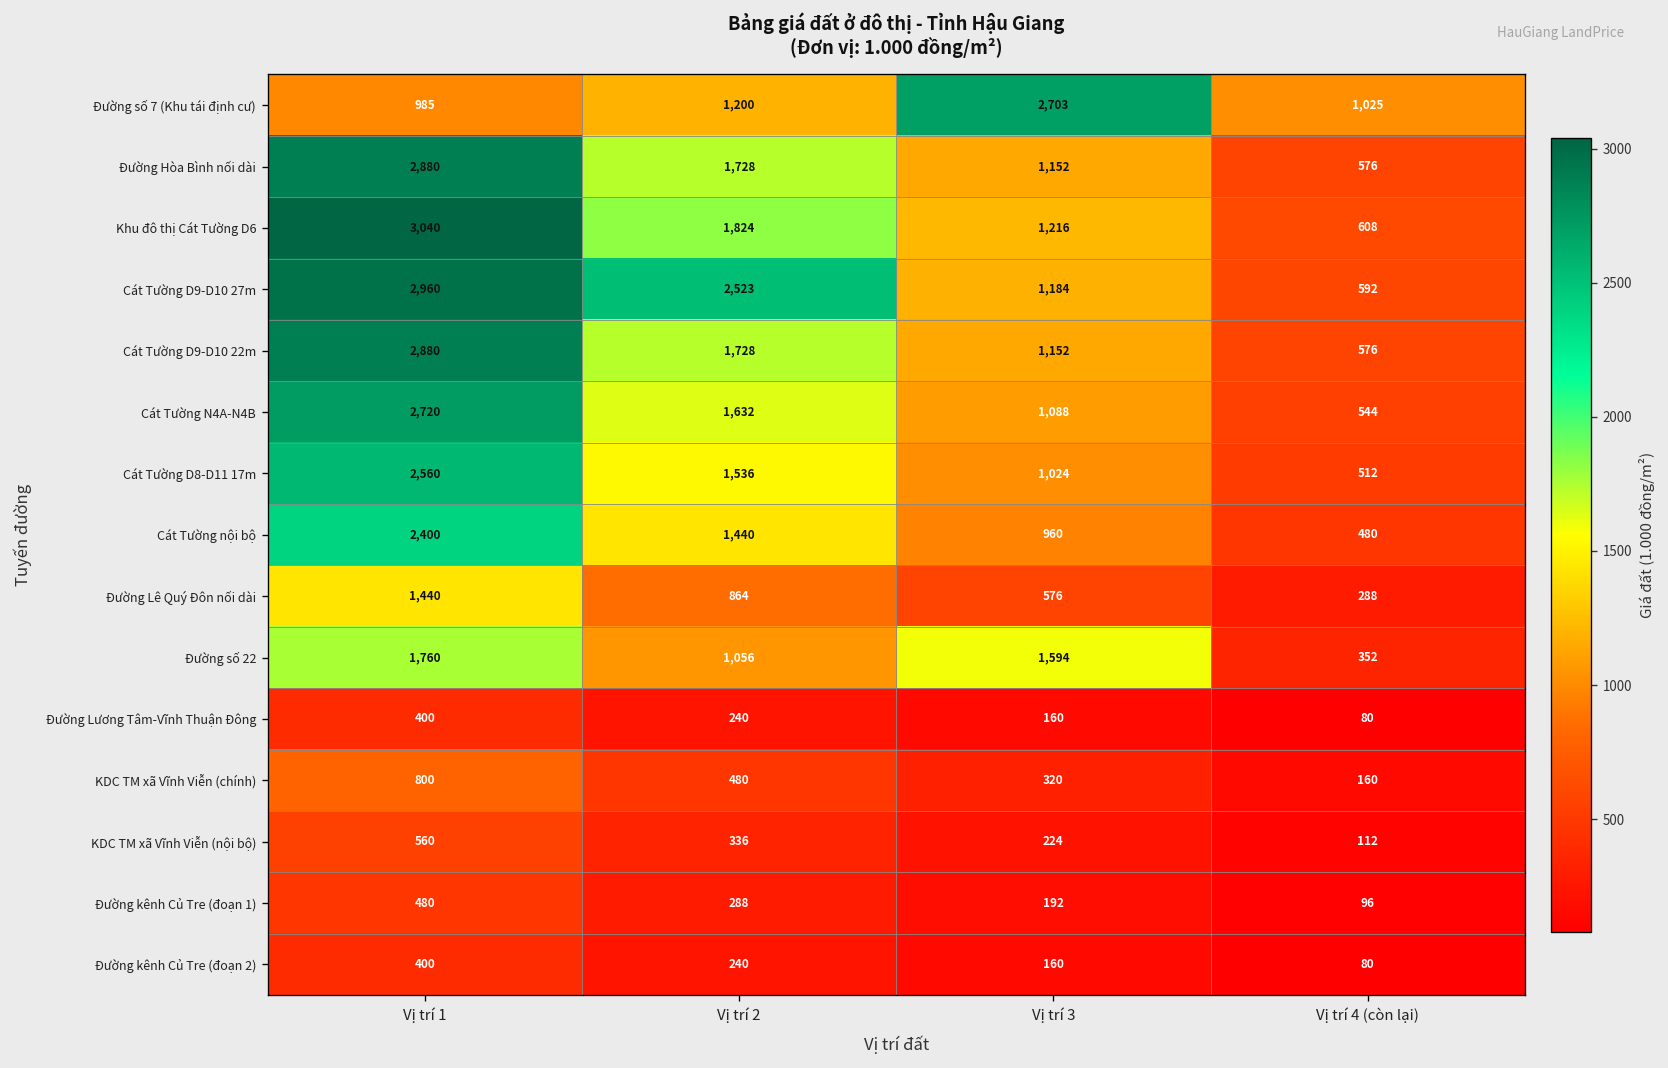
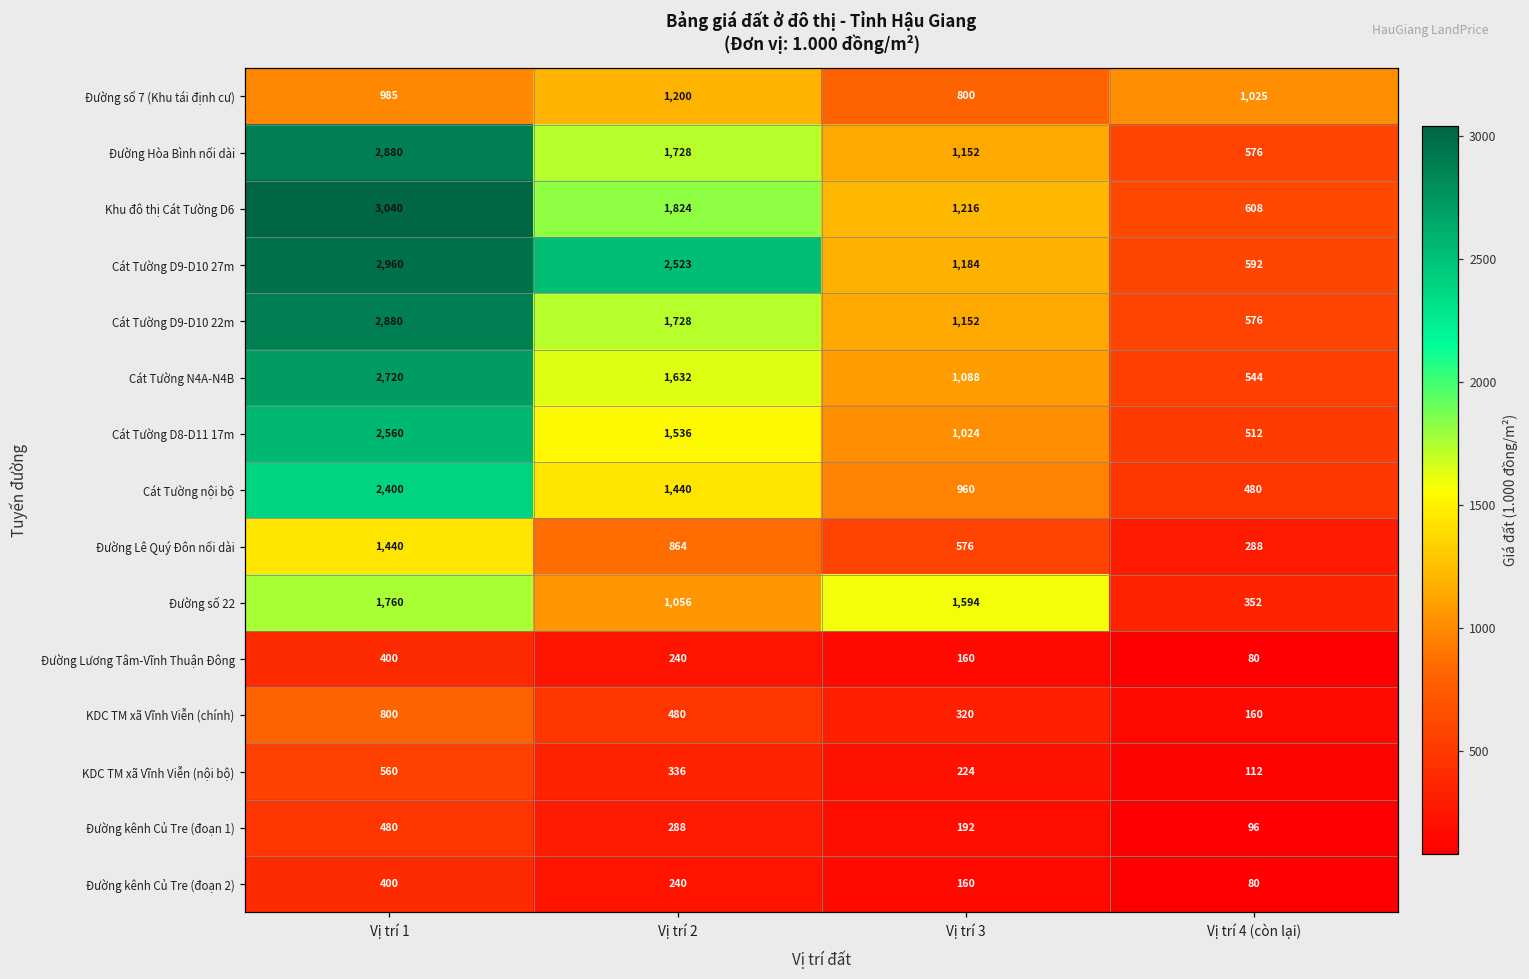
  {
    "Đường số 7 (Khu tái định cư)": {
      "Vị trí 1": "985",
      "Vị trí 2": "1,200",
-     "Vị trí 3": "2,703",
+     "Vị trí 3": "800",
      "Vị trí 4 (còn lại)": "1,025"
    },
    "Đường Hòa Bình nối dài": {
      "Vị trí 1": "2,880",
      "Vị trí 2": "1,728",
      "Vị trí 3": "1,152",
      "Vị trí 4 (còn lại)": "576"
    },
    "Khu đô thị Cát Tường D6": {
      "Vị trí 1": "3,040",
      "Vị trí 2": "1,824",
      "Vị trí 3": "1,216",
      "Vị trí 4 (còn lại)": "608"
    },
    "Cát Tường D9-D10 27m": {
      "Vị trí 1": "2,960",
      "Vị trí 2": "2,523",
      "Vị trí 3": "1,184",
      "Vị trí 4 (còn lại)": "592"
    },
    "Cát Tường D9-D10 22m": {
      "Vị trí 1": "2,880",
      "Vị trí 2": "1,728",
      "Vị trí 3": "1,152",
      "Vị trí 4 (còn lại)": "576"
    },
    "Cát Tường N4A-N4B": {
      "Vị trí 1": "2,720",
      "Vị trí 2": "1,632",
      "Vị trí 3": "1,088",
      "Vị trí 4 (còn lại)": "544"
    },
    "Cát Tường D8-D11 17m": {
      "Vị trí 1": "2,560",
      "Vị trí 2": "1,536",
      "Vị trí 3": "1,024",
      "Vị trí 4 (còn lại)": "512"
    },
    "Cát Tường nội bộ": {
      "Vị trí 1": "2,400",
      "Vị trí 2": "1,440",
      "Vị trí 3": "960",
      "Vị trí 4 (còn lại)": "480"
    },
    "Đường Lê Quý Đôn nối dài": {
      "Vị trí 1": "1,440",
      "Vị trí 2": "864",
      "Vị trí 3": "576",
      "Vị trí 4 (còn lại)": "288"
    },
    "Đường số 22": {
      "Vị trí 1": "1,760",
      "Vị trí 2": "1,056",
      "Vị trí 3": "1,594",
      "Vị trí 4 (còn lại)": "352"
    },
    "Đường Lương Tâm-Vĩnh Thuận Đông": {
      "Vị trí 1": "400",
      "Vị trí 2": "240",
      "Vị trí 3": "160",
      "Vị trí 4 (còn lại)": "80"
    },
    "KDC TM xã Vĩnh Viễn (chính)": {
      "Vị trí 1": "800",
      "Vị trí 2": "480",
      "Vị trí 3": "320",
      "Vị trí 4 (còn lại)": "160"
    },
    "KDC TM xã Vĩnh Viễn (nội bộ)": {
      "Vị trí 1": "560",
      "Vị trí 2": "336",
      "Vị trí 3": "224",
      "Vị trí 4 (còn lại)": "112"
    },
    "Đường kênh Củ Tre (đoạn 1)": {
      "Vị trí 1": "480",
      "Vị trí 2": "288",
      "Vị trí 3": "192",
      "Vị trí 4 (còn lại)": "96"
    },
    "Đường kênh Củ Tre (đoạn 2)": {
      "Vị trí 1": "400",
      "Vị trí 2": "240",
      "Vị trí 3": "160",
      "Vị trí 4 (còn lại)": "80"
    }
  }
